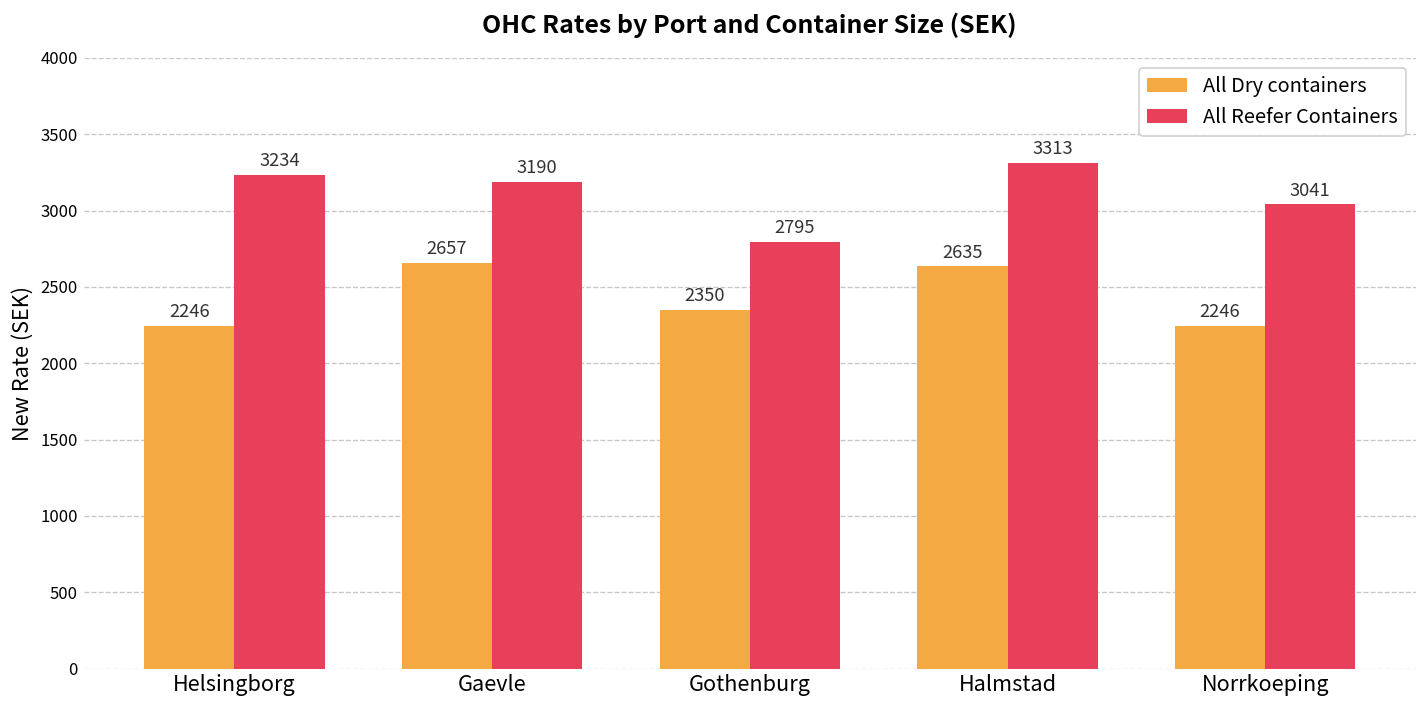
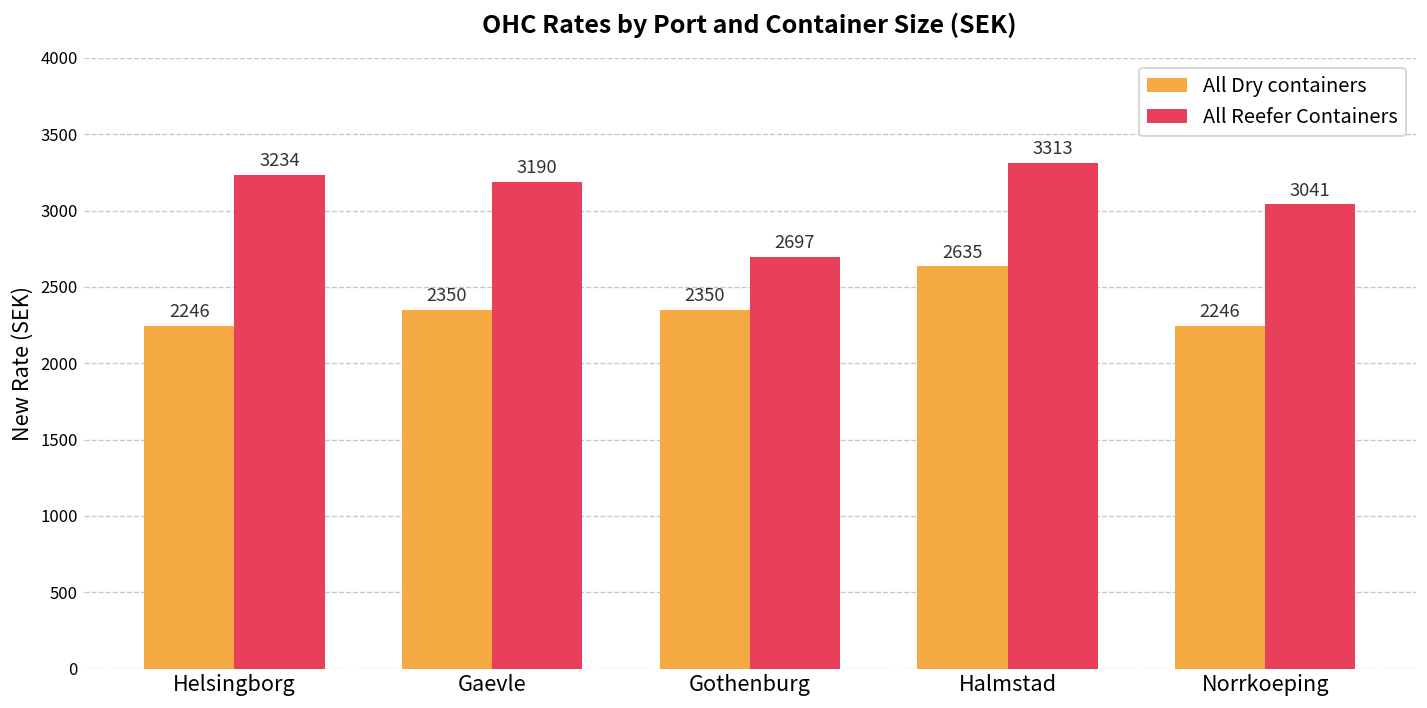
  {
    "All Dry containers": {
      "Helsingborg": 2246,
-     "Gaevle": 2657,
+     "Gaevle": 2350,
      "Gothenburg": 2350,
      "Halmstad": 2635,
      "Norrkoeping": 2246
    },
    "All Reefer Containers": {
      "Helsingborg": 3234,
      "Gaevle": 3190,
-     "Gothenburg": 2795,
+     "Gothenburg": 2697,
      "Halmstad": 3313,
      "Norrkoeping": 3041
    }
  }
